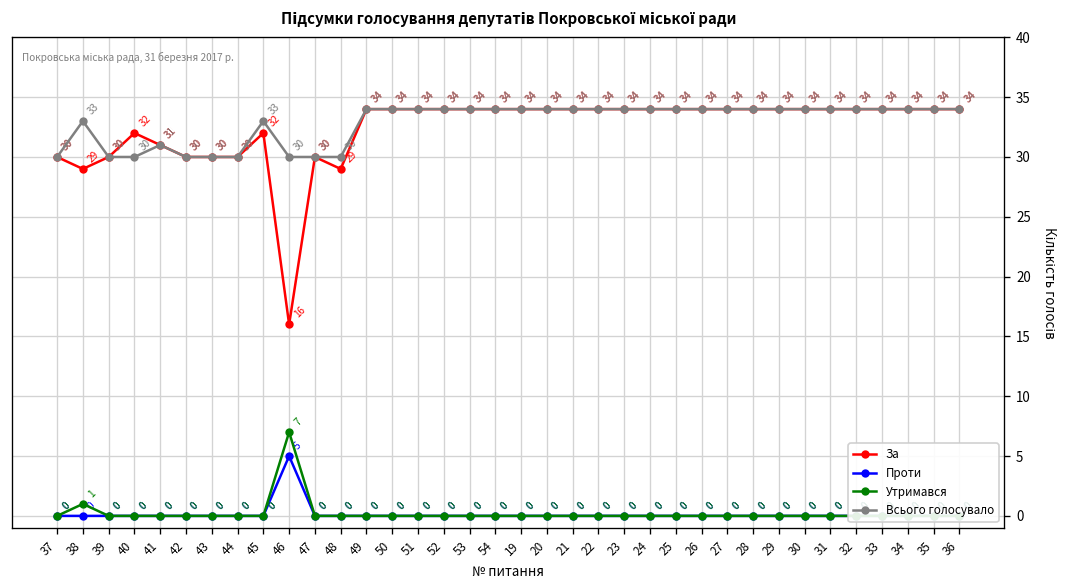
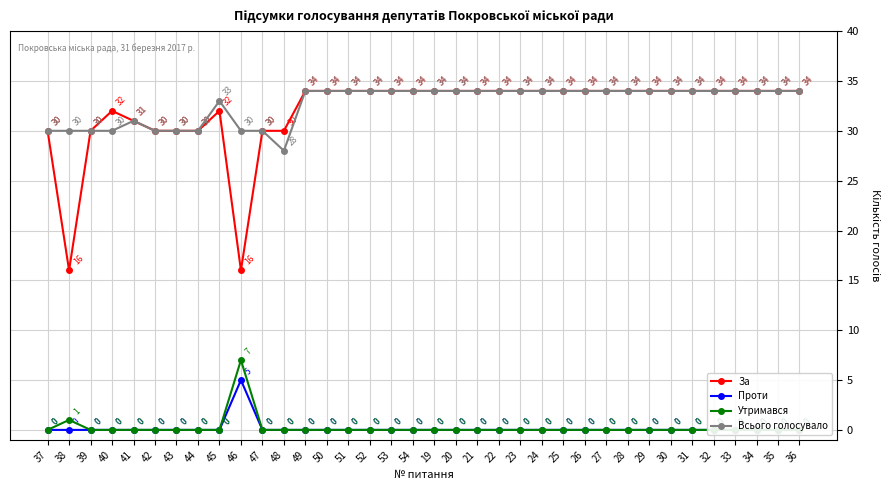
  {
    "За": {
-     "38": 29,
+     "38": 16,
      "40": 32,
      "46": 16,
-     "48": 29
+     "48": 30
    },
    "Проти": {
      "38": 0,
      "46": 5
    },
    "Утримався": {
      "38": 1,
      "46": 7
    },
    "Всього голосувало": {
-     "38": 33,
+     "38": 30,
      "40": 30,
      "46": 30,
-     "48": 30
+     "48": 28
    }
  }
